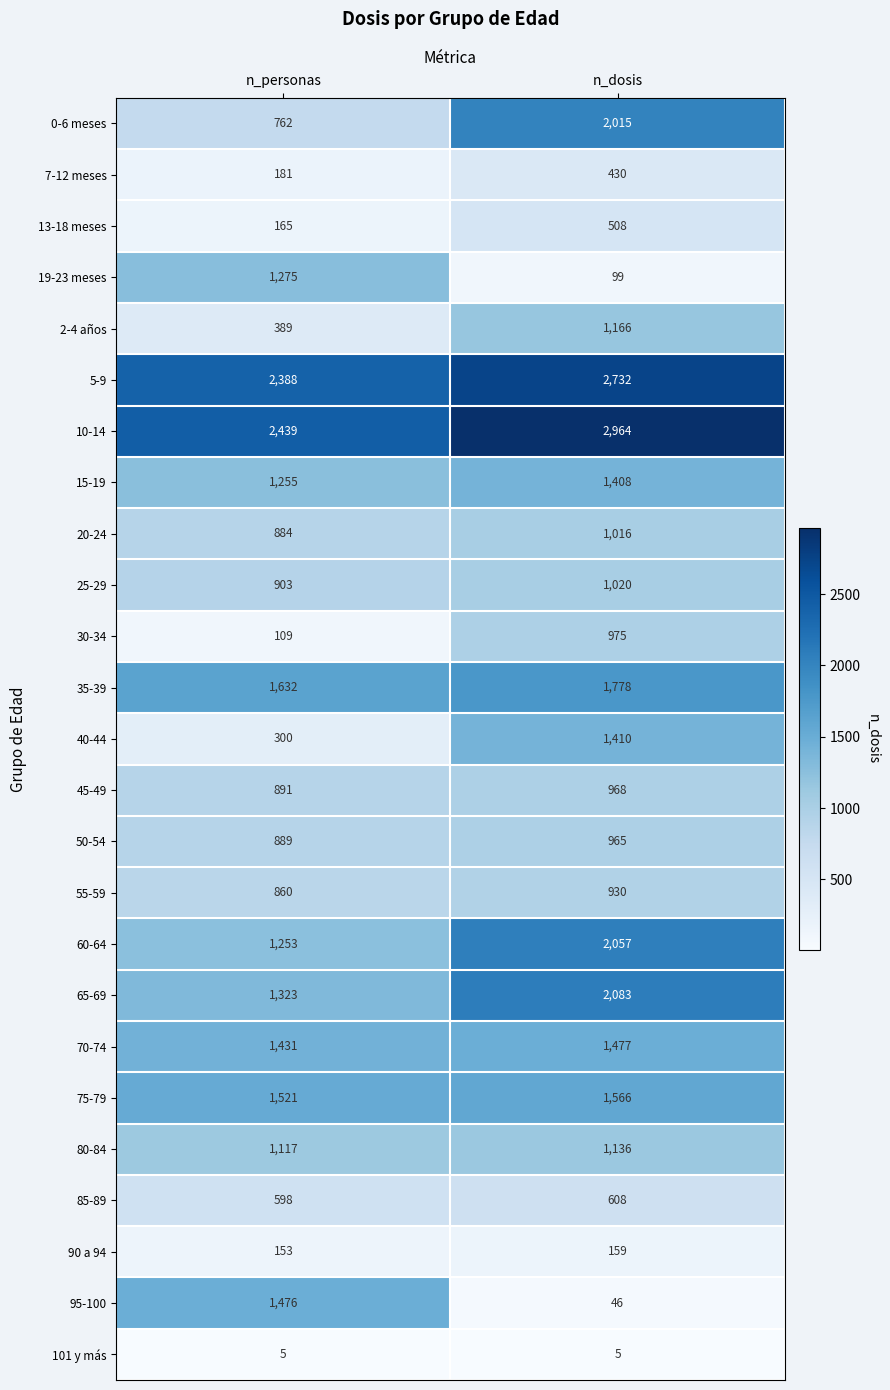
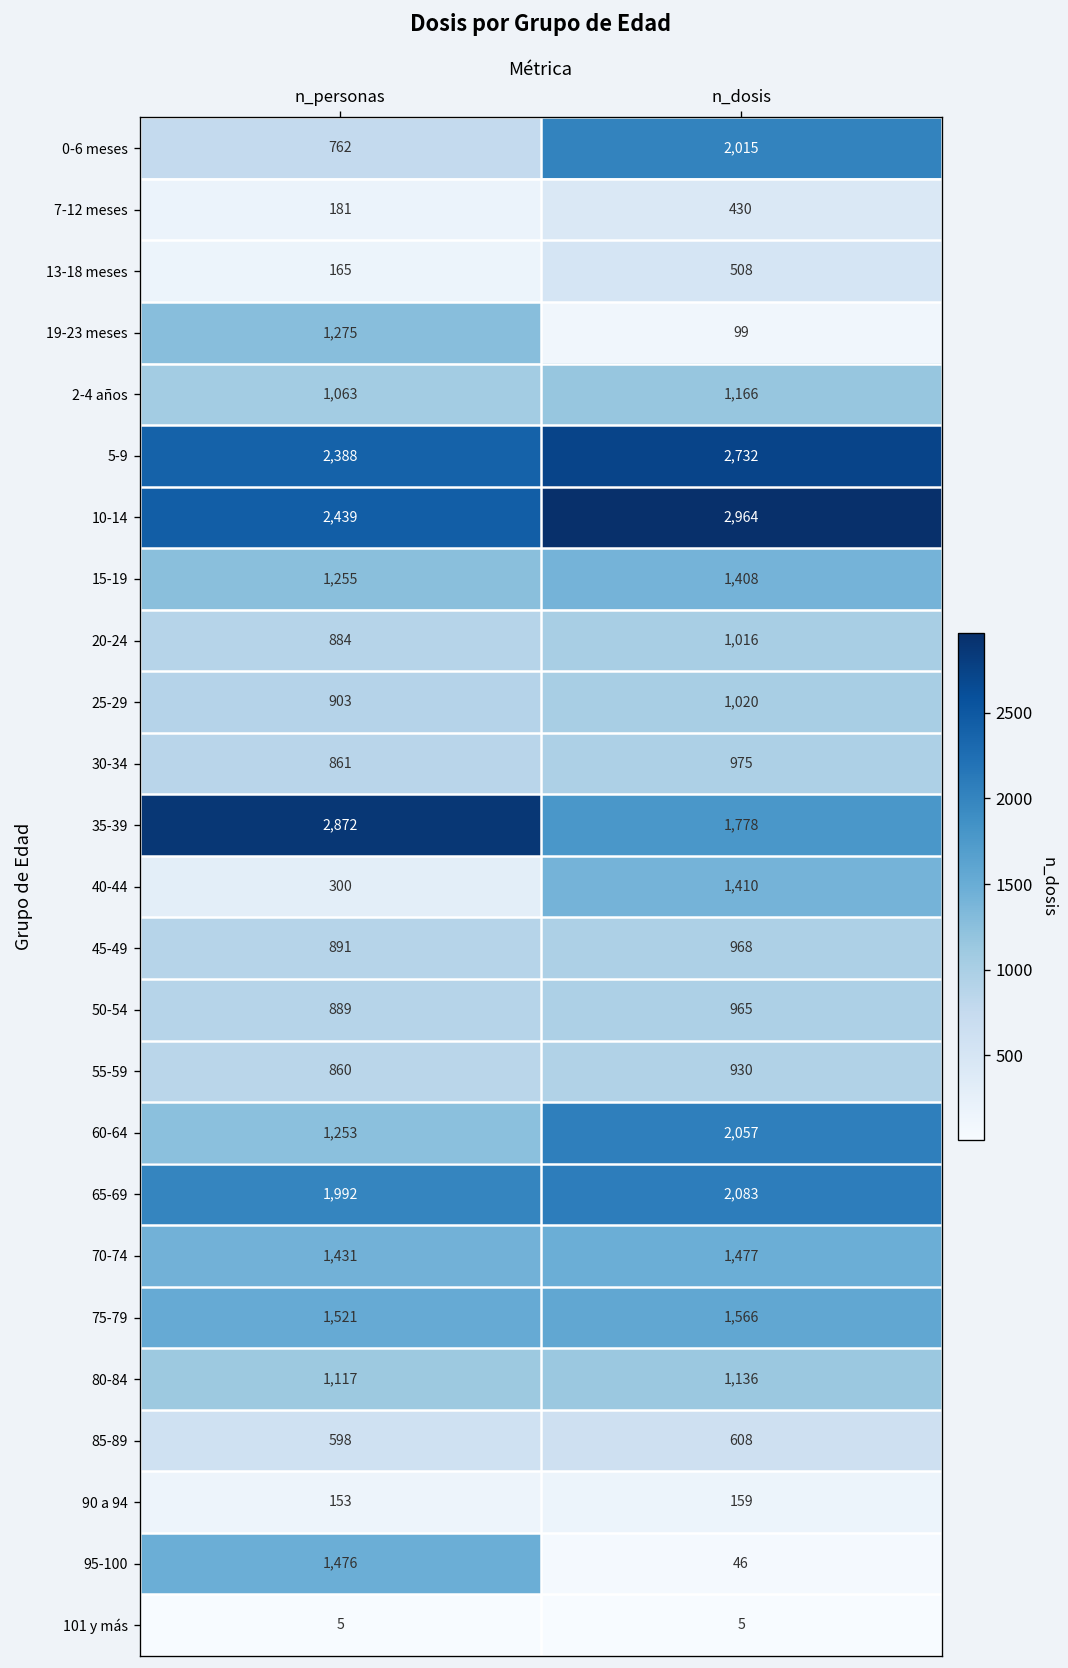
  {
    "0-6 meses": {
      "n_personas": "762",
      "n_dosis": "2,015"
    },
    "7-12 meses": {
      "n_personas": "181",
      "n_dosis": "430"
    },
    "13-18 meses": {
      "n_personas": "165",
      "n_dosis": "508"
    },
    "19-23 meses": {
      "n_personas": "1,275",
      "n_dosis": "99"
    },
    "2-4 años": {
-     "n_personas": "389",
+     "n_personas": "1,063",
      "n_dosis": "1,166"
    },
    "5-9": {
      "n_personas": "2,388",
      "n_dosis": "2,732"
    },
    "10-14": {
      "n_personas": "2,439",
      "n_dosis": "2,964"
    },
    "15-19": {
      "n_personas": "1,255",
      "n_dosis": "1,408"
    },
    "20-24": {
      "n_personas": "884",
      "n_dosis": "1,016"
    },
    "25-29": {
      "n_personas": "903",
      "n_dosis": "1,020"
    },
    "30-34": {
-     "n_personas": "109",
+     "n_personas": "861",
      "n_dosis": "975"
    },
    "35-39": {
-     "n_personas": "1,632",
+     "n_personas": "2,872",
      "n_dosis": "1,778"
    },
    "40-44": {
      "n_personas": "300",
      "n_dosis": "1,410"
    },
    "45-49": {
      "n_personas": "891",
      "n_dosis": "968"
    },
    "50-54": {
      "n_personas": "889",
      "n_dosis": "965"
    },
    "55-59": {
      "n_personas": "860",
      "n_dosis": "930"
    },
    "60-64": {
      "n_personas": "1,253",
      "n_dosis": "2,057"
    },
    "65-69": {
-     "n_personas": "1,323",
+     "n_personas": "1,992",
      "n_dosis": "2,083"
    },
    "70-74": {
      "n_personas": "1,431",
      "n_dosis": "1,477"
    },
    "75-79": {
      "n_personas": "1,521",
      "n_dosis": "1,566"
    },
    "80-84": {
      "n_personas": "1,117",
      "n_dosis": "1,136"
    },
    "85-89": {
      "n_personas": "598",
      "n_dosis": "608"
    },
    "90 a 94": {
      "n_personas": "153",
      "n_dosis": "159"
    },
    "95-100": {
      "n_personas": "1,476",
      "n_dosis": "46"
    },
    "101 y más": {
      "n_personas": "5",
      "n_dosis": "5"
    }
  }
